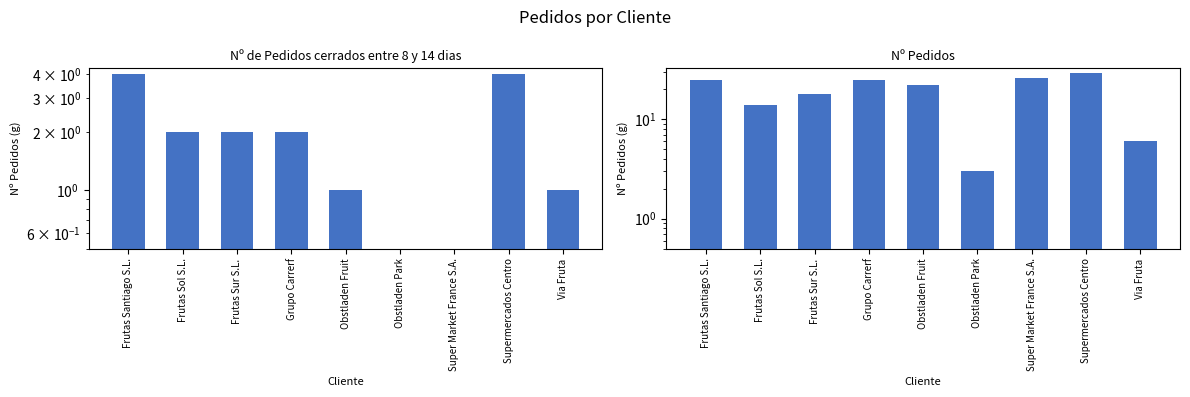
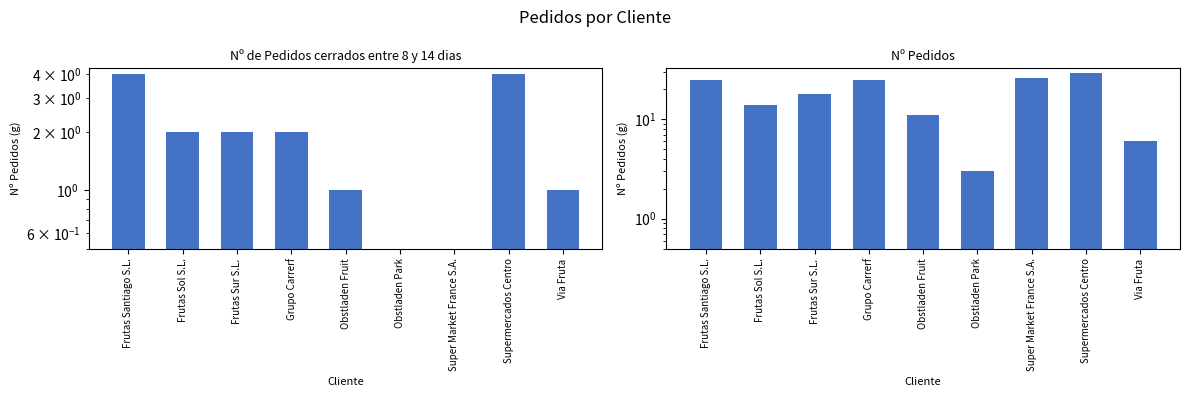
  {
    "Nº Pedidos": {
      "Frutas Santiago S.L.": 25,
      "Frutas Sol S.L.": 14,
      "Frutas Sur S.L.": 18,
      "Grupo Carrerf": 25,
-     "Obstladen Fruit": 22,
+     "Obstladen Fruit": 11,
      "Obstladen Park": 3,
      "Super Market France S.A.": 26,
      "Supermercados Centro": 29,
      "Via Fruta": 6
    }
  }
